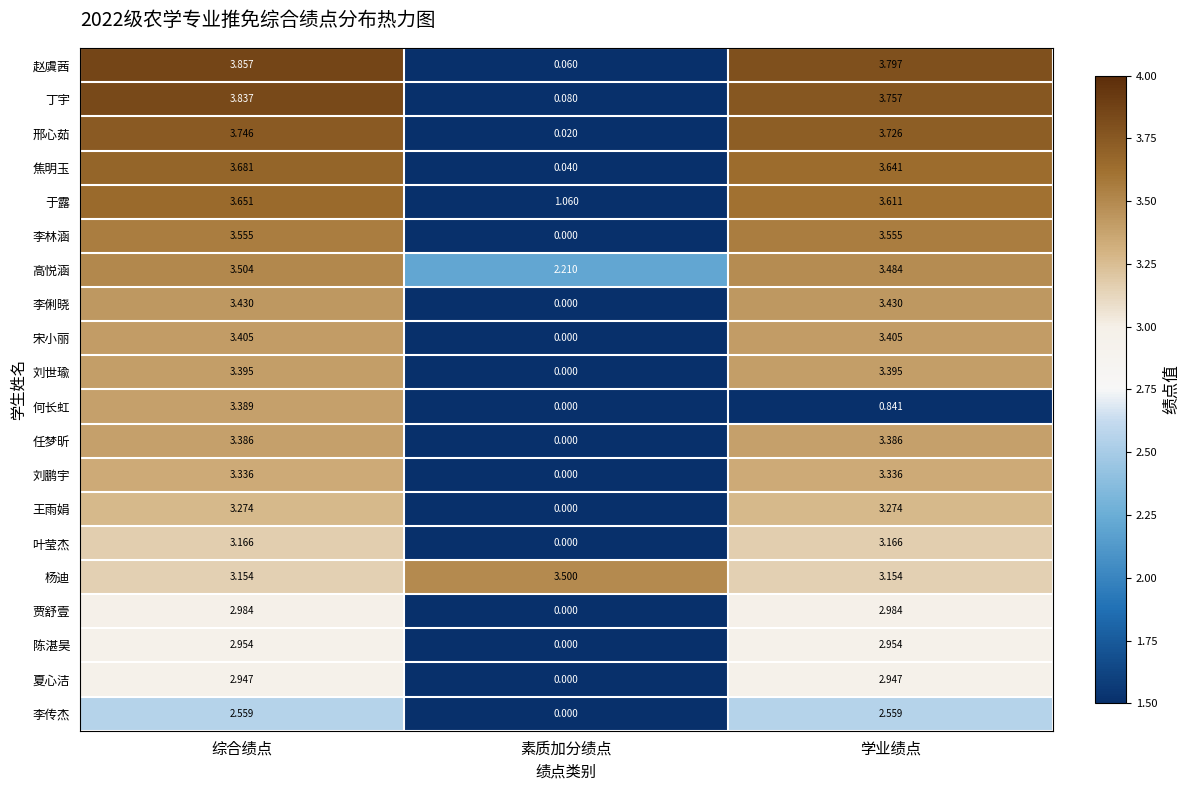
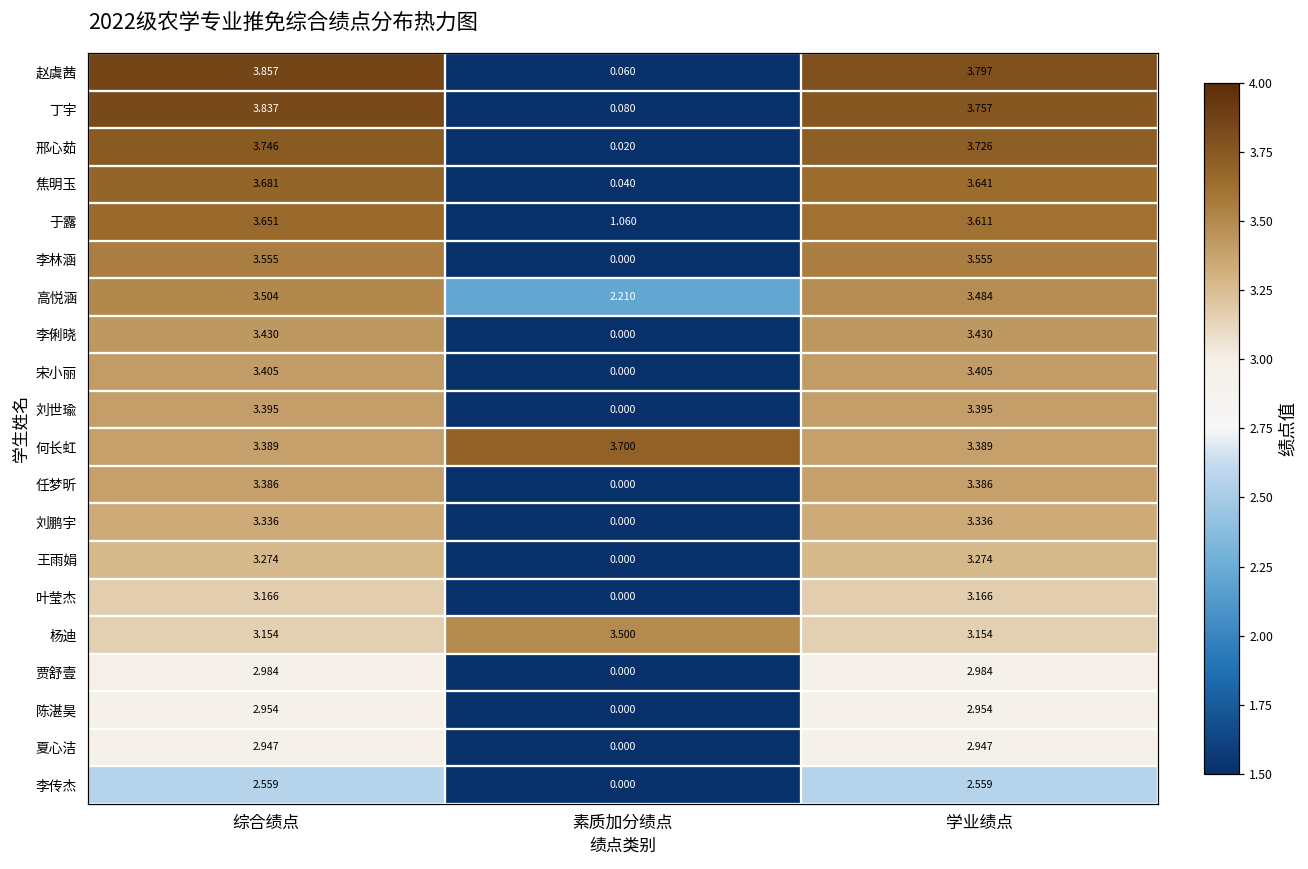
  {
    "赵虞茜": {
      "综合绩点": 3.857,
      "素质加分绩点": 0.060,
      "学业绩点": 3.797
    },
    "丁宇": {
      "综合绩点": 3.837,
      "素质加分绩点": 0.080,
      "学业绩点": 3.757
    },
    "邢心茹": {
      "综合绩点": 3.746,
      "素质加分绩点": 0.020,
      "学业绩点": 3.726
    },
    "焦明玉": {
      "综合绩点": 3.681,
      "素质加分绩点": 0.040,
      "学业绩点": 3.641
    },
    "于露": {
      "综合绩点": 3.651,
      "素质加分绩点": 1.060,
      "学业绩点": 3.611
    },
    "李林涵": {
      "综合绩点": 3.555,
      "素质加分绩点": 0.000,
      "学业绩点": 3.555
    },
    "高悦涵": {
      "综合绩点": 3.504,
      "素质加分绩点": 2.210,
      "学业绩点": 3.484
    },
    "李俐晓": {
      "综合绩点": 3.430,
      "素质加分绩点": 0.000,
      "学业绩点": 3.430
    },
    "宋小丽": {
      "综合绩点": 3.405,
      "素质加分绩点": 0.000,
      "学业绩点": 3.405
    },
    "刘世瑜": {
      "综合绩点": 3.395,
      "素质加分绩点": 0.000,
      "学业绩点": 3.395
    },
    "何长虹": {
      "综合绩点": 3.389,
-     "素质加分绩点": 0.000,
-     "学业绩点": 0.841
+     "素质加分绩点": 3.700,
+     "学业绩点": 3.389
    },
    "任梦昕": {
      "综合绩点": 3.386,
      "素质加分绩点": 0.000,
      "学业绩点": 3.386
    },
    "刘鹏宇": {
      "综合绩点": 3.336,
      "素质加分绩点": 0.000,
      "学业绩点": 3.336
    },
    "王雨娟": {
      "综合绩点": 3.274,
      "素质加分绩点": 0.000,
      "学业绩点": 3.274
    },
    "叶莹杰": {
      "综合绩点": 3.166,
      "素质加分绩点": 0.000,
      "学业绩点": 3.166
    },
    "杨迪": {
      "综合绩点": 3.154,
      "素质加分绩点": 3.500,
      "学业绩点": 3.154
    },
    "贾舒壹": {
      "综合绩点": 2.984,
      "素质加分绩点": 0.000,
      "学业绩点": 2.984
    },
    "陈湛昊": {
      "综合绩点": 2.954,
      "素质加分绩点": 0.000,
      "学业绩点": 2.954
    },
    "夏心洁": {
      "综合绩点": 2.947,
      "素质加分绩点": 0.000,
      "学业绩点": 2.947
    },
    "李传杰": {
      "综合绩点": 2.559,
      "素质加分绩点": 0.000,
      "学业绩点": 2.559
    }
  }
